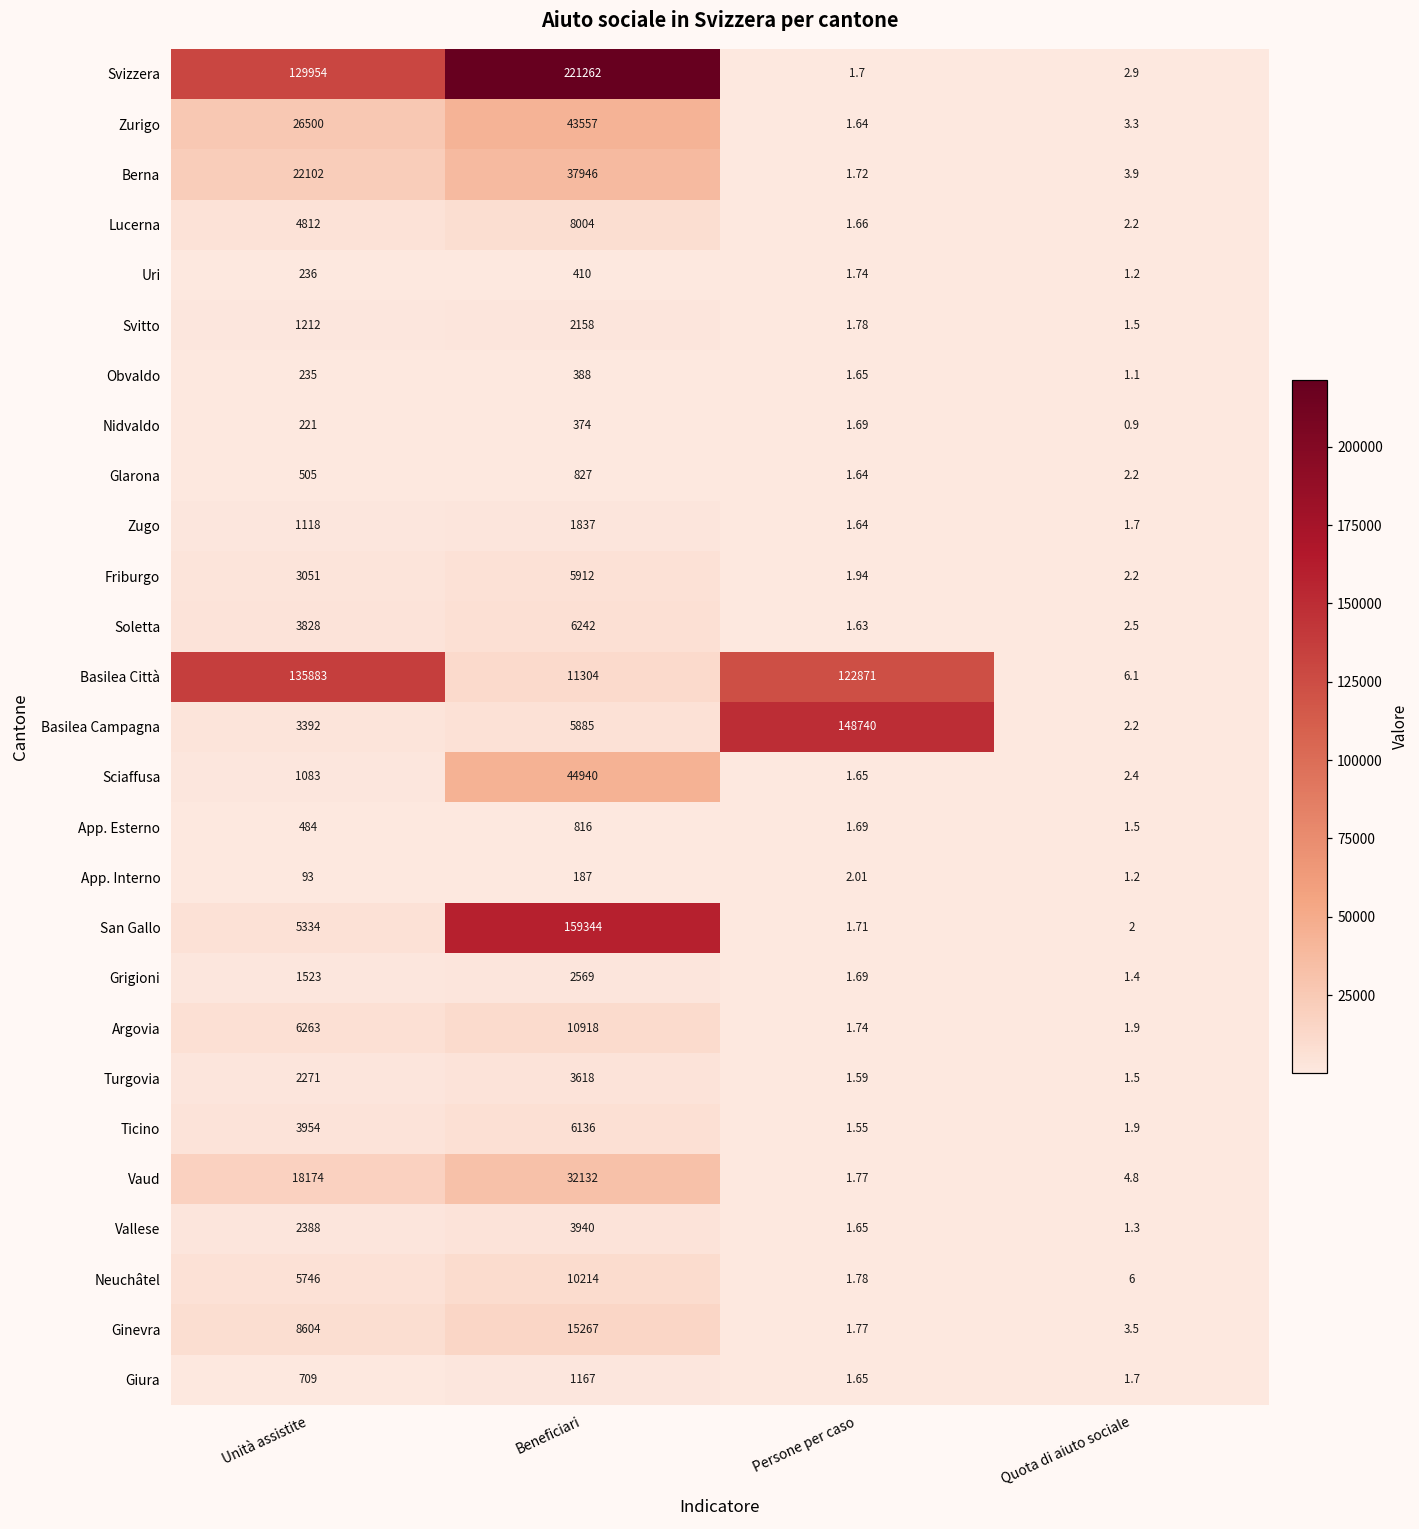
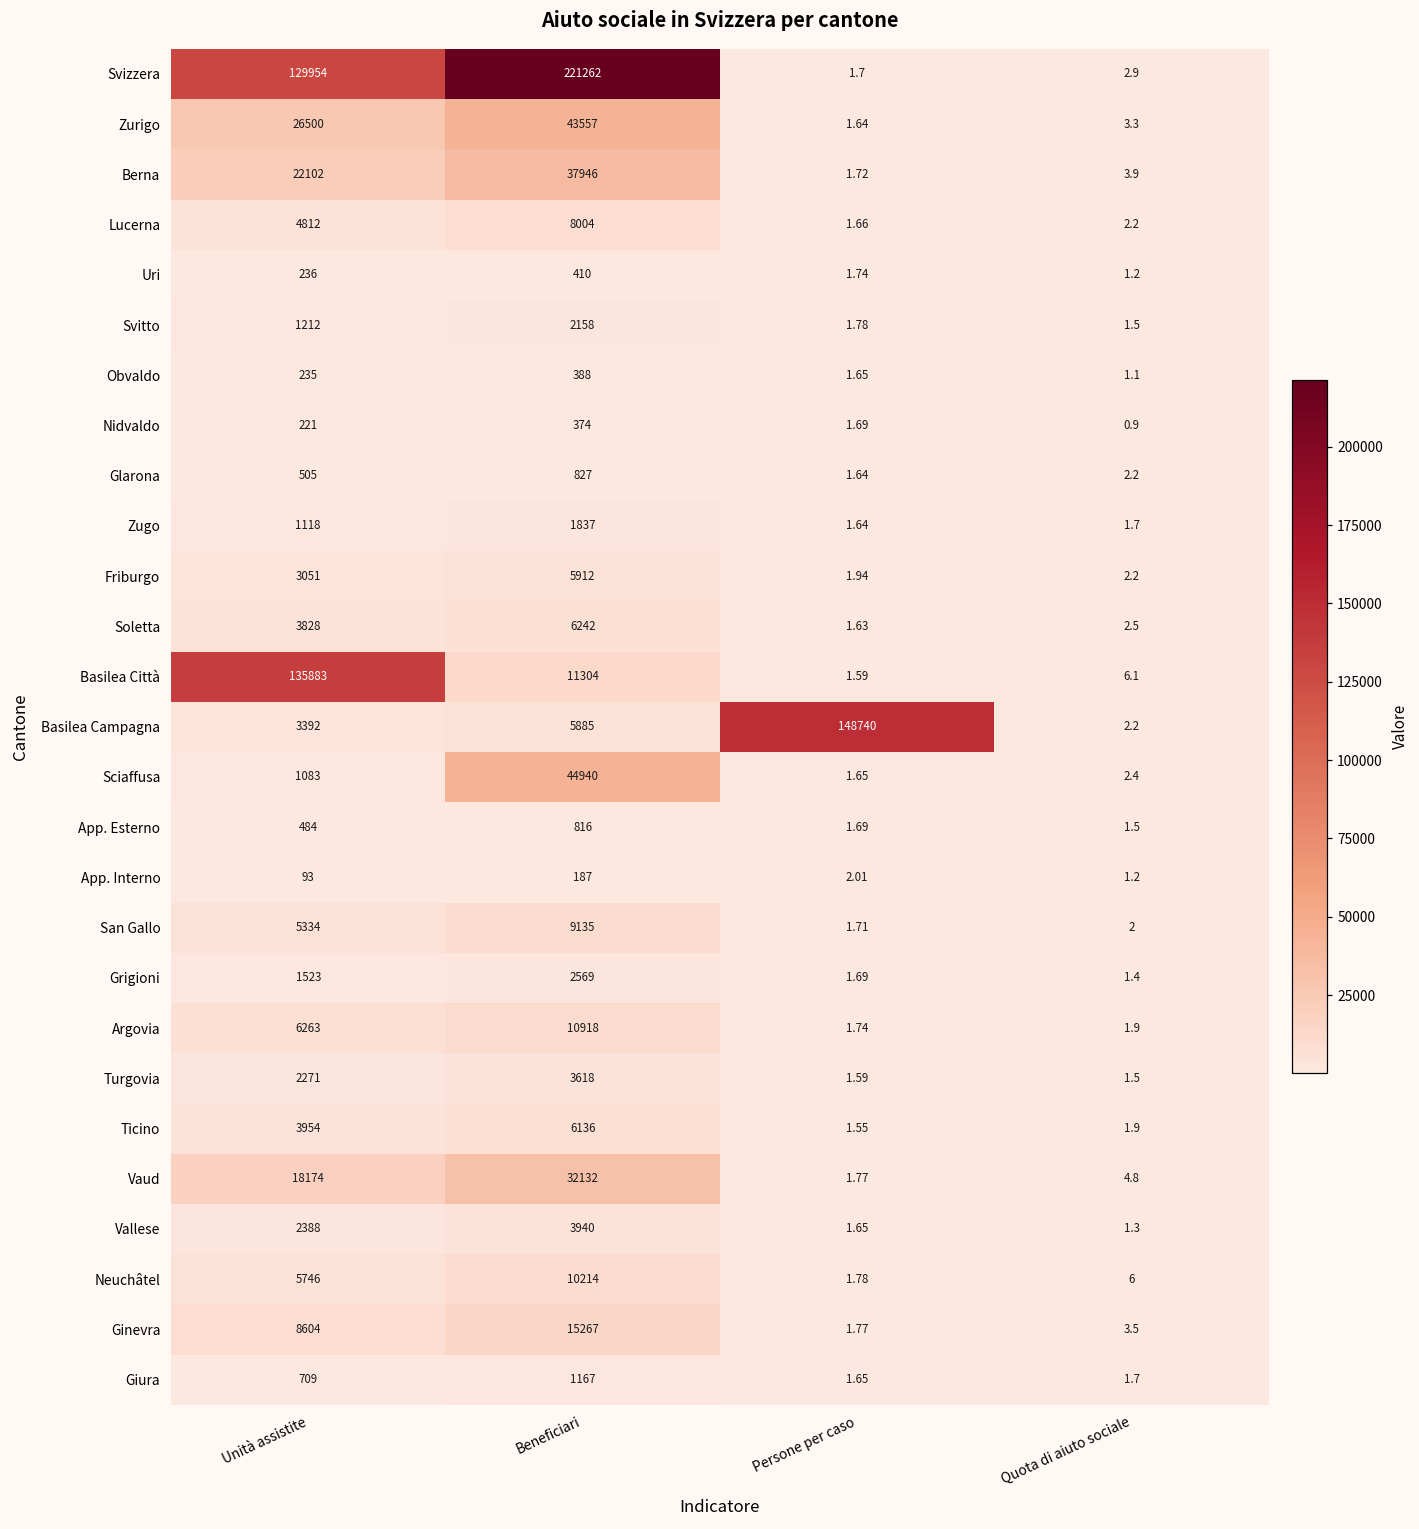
  {
    "Svizzera": {
      "Unità assistite": 129954,
      "Beneficiari": 221262,
      "Persone per caso": 1.7,
      "Quota di aiuto sociale": 2.9
    },
    "Zurigo": {
      "Unità assistite": 26500,
      "Beneficiari": 43557,
      "Persone per caso": 1.64,
      "Quota di aiuto sociale": 3.3
    },
    "Berna": {
      "Unità assistite": 22102,
      "Beneficiari": 37946,
      "Persone per caso": 1.72,
      "Quota di aiuto sociale": 3.9
    },
    "Lucerna": {
      "Unità assistite": 4812,
      "Beneficiari": 8004,
      "Persone per caso": 1.66,
      "Quota di aiuto sociale": 2.2
    },
    "Uri": {
      "Unità assistite": 236,
      "Beneficiari": 410,
      "Persone per caso": 1.74,
      "Quota di aiuto sociale": 1.2
    },
    "Svitto": {
      "Unità assistite": 1212,
      "Beneficiari": 2158,
      "Persone per caso": 1.78,
      "Quota di aiuto sociale": 1.5
    },
    "Obvaldo": {
      "Unità assistite": 235,
      "Beneficiari": 388,
      "Persone per caso": 1.65,
      "Quota di aiuto sociale": 1.1
    },
    "Nidvaldo": {
      "Unità assistite": 221,
      "Beneficiari": 374,
      "Persone per caso": 1.69,
      "Quota di aiuto sociale": 0.9
    },
    "Glarona": {
      "Unità assistite": 505,
      "Beneficiari": 827,
      "Persone per caso": 1.64,
      "Quota di aiuto sociale": 2.2
    },
    "Zugo": {
      "Unità assistite": 1118,
      "Beneficiari": 1837,
      "Persone per caso": 1.64,
      "Quota di aiuto sociale": 1.7
    },
    "Friburgo": {
      "Unità assistite": 3051,
      "Beneficiari": 5912,
      "Persone per caso": 1.94,
      "Quota di aiuto sociale": 2.2
    },
    "Soletta": {
      "Unità assistite": 3828,
      "Beneficiari": 6242,
      "Persone per caso": 1.63,
      "Quota di aiuto sociale": 2.5
    },
    "Basilea Città": {
      "Unità assistite": 135883,
      "Beneficiari": 11304,
-     "Persone per caso": 122871,
+     "Persone per caso": 1.59,
      "Quota di aiuto sociale": 6.1
    },
    "Basilea Campagna": {
      "Unità assistite": 3392,
      "Beneficiari": 5885,
      "Persone per caso": 148740,
      "Quota di aiuto sociale": 2.2
    },
    "Sciaffusa": {
      "Unità assistite": 1083,
      "Beneficiari": 44940,
      "Persone per caso": 1.65,
      "Quota di aiuto sociale": 2.4
    },
    "App. Esterno": {
      "Unità assistite": 484,
      "Beneficiari": 816,
      "Persone per caso": 1.69,
      "Quota di aiuto sociale": 1.5
    },
    "App. Interno": {
      "Unità assistite": 93,
      "Beneficiari": 187,
      "Persone per caso": 2.01,
      "Quota di aiuto sociale": 1.2
    },
    "San Gallo": {
      "Unità assistite": 5334,
-     "Beneficiari": 159344,
+     "Beneficiari": 9135,
      "Persone per caso": 1.71,
      "Quota di aiuto sociale": 2
    },
    "Grigioni": {
      "Unità assistite": 1523,
      "Beneficiari": 2569,
      "Persone per caso": 1.69,
      "Quota di aiuto sociale": 1.4
    },
    "Argovia": {
      "Unità assistite": 6263,
      "Beneficiari": 10918,
      "Persone per caso": 1.74,
      "Quota di aiuto sociale": 1.9
    },
    "Turgovia": {
      "Unità assistite": 2271,
      "Beneficiari": 3618,
      "Persone per caso": 1.59,
      "Quota di aiuto sociale": 1.5
    },
    "Ticino": {
      "Unità assistite": 3954,
      "Beneficiari": 6136,
      "Persone per caso": 1.55,
      "Quota di aiuto sociale": 1.9
    },
    "Vaud": {
      "Unità assistite": 18174,
      "Beneficiari": 32132,
      "Persone per caso": 1.77,
      "Quota di aiuto sociale": 4.8
    },
    "Vallese": {
      "Unità assistite": 2388,
      "Beneficiari": 3940,
      "Persone per caso": 1.65,
      "Quota di aiuto sociale": 1.3
    },
    "Neuchâtel": {
      "Unità assistite": 5746,
      "Beneficiari": 10214,
      "Persone per caso": 1.78,
      "Quota di aiuto sociale": 6
    },
    "Ginevra": {
      "Unità assistite": 8604,
      "Beneficiari": 15267,
      "Persone per caso": 1.77,
      "Quota di aiuto sociale": 3.5
    },
    "Giura": {
      "Unità assistite": 709,
      "Beneficiari": 1167,
      "Persone per caso": 1.65,
      "Quota di aiuto sociale": 1.7
    }
  }
